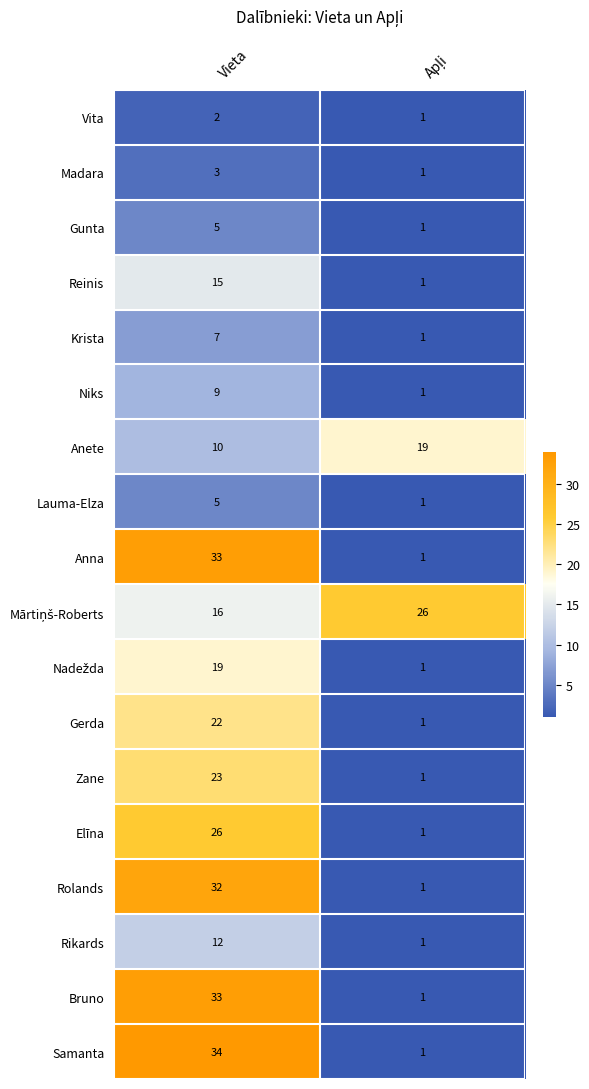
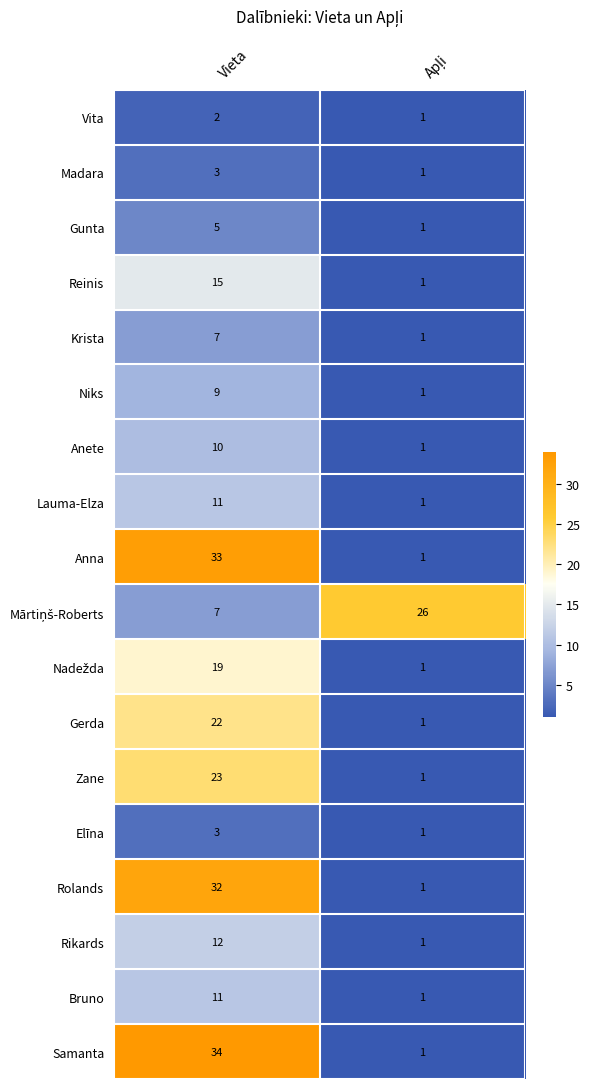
  {
    "Vita": {
      "Vieta": 2,
      "Apļi": 1
    },
    "Madara": {
      "Vieta": 3,
      "Apļi": 1
    },
    "Gunta": {
      "Vieta": 5,
      "Apļi": 1
    },
    "Reinis": {
      "Vieta": 15,
      "Apļi": 1
    },
    "Krista": {
      "Vieta": 7,
      "Apļi": 1
    },
    "Niks": {
      "Vieta": 9,
      "Apļi": 1
    },
    "Anete": {
      "Vieta": 10,
-     "Apļi": 19
+     "Apļi": 1
    },
    "Lauma-Elza": {
-     "Vieta": 5,
+     "Vieta": 11,
      "Apļi": 1
    },
    "Anna": {
      "Vieta": 33,
      "Apļi": 1
    },
    "Mārtiņš-Roberts": {
-     "Vieta": 16,
+     "Vieta": 7,
      "Apļi": 26
    },
    "Nadežda": {
      "Vieta": 19,
      "Apļi": 1
    },
    "Gerda": {
      "Vieta": 22,
      "Apļi": 1
    },
    "Zane": {
      "Vieta": 23,
      "Apļi": 1
    },
    "Elīna": {
-     "Vieta": 26,
+     "Vieta": 3,
      "Apļi": 1
    },
    "Rolands": {
      "Vieta": 32,
      "Apļi": 1
    },
    "Rikards": {
      "Vieta": 12,
      "Apļi": 1
    },
    "Bruno": {
-     "Vieta": 33,
+     "Vieta": 11,
      "Apļi": 1
    },
    "Samanta": {
      "Vieta": 34,
      "Apļi": 1
    }
  }
